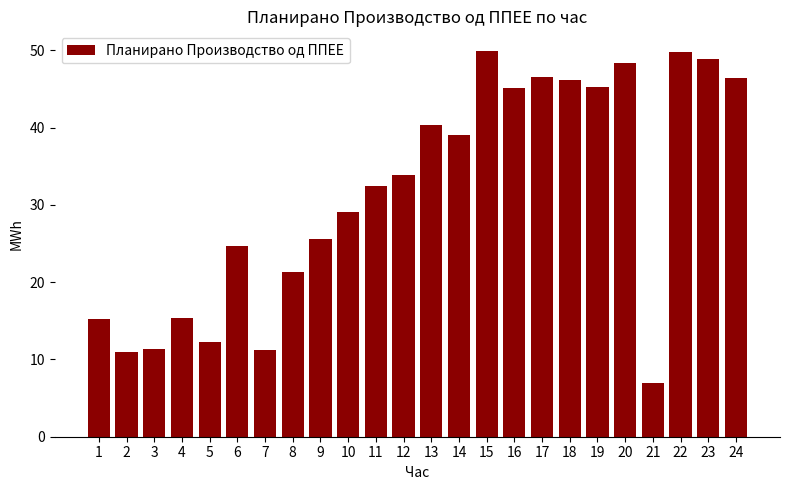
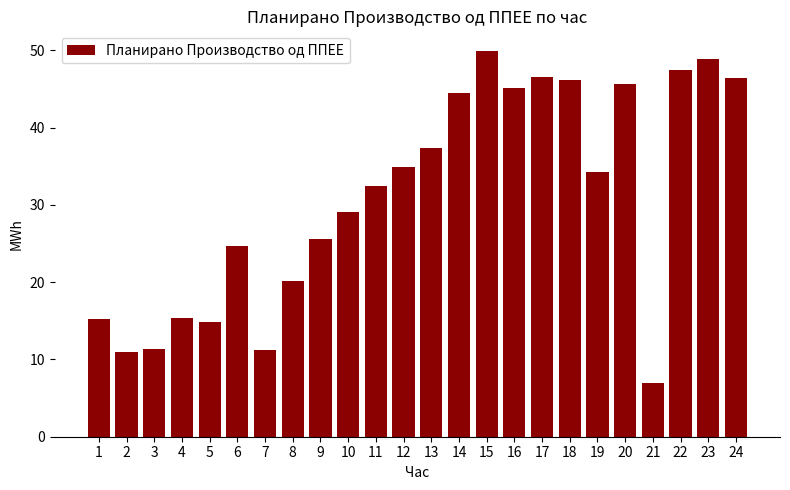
  {
    "1": 15,
    "2": 11,
    "3": 11,
    "4": 15,
-   "5": 12,
+   "5": 15,
    "6": 25,
    "7": 11,
-   "8": 21,
+   "8": 20,
    "9": 26,
    "10": 29,
    "11": 32,
-   "12": 34,
-   "13": 40,
-   "14": 39,
+   "12": 35,
+   "13": 37,
+   "14": 44,
    "15": 50,
    "16": 45,
    "17": 47,
    "18": 46,
-   "19": 45,
-   "20": 48,
+   "19": 34,
+   "20": 46,
    "21": 7,
-   "22": 50,
+   "22": 47,
    "23": 49,
    "24": 46
  }
